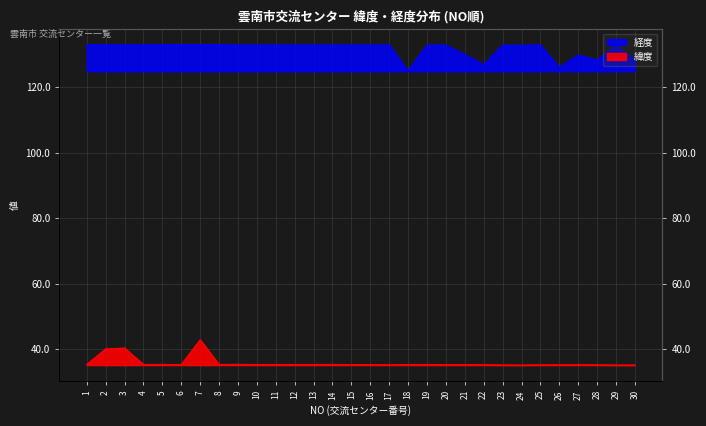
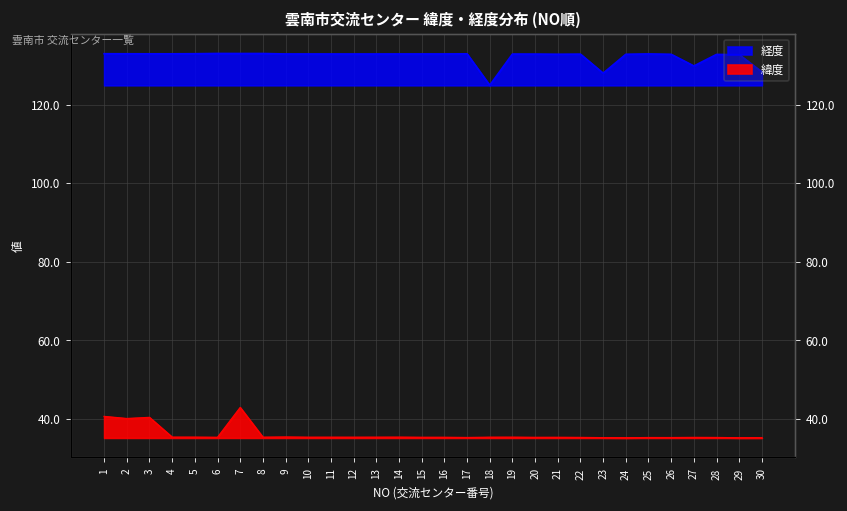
  {
    "経度": {
      "1": 133,
      "2": 133,
      "3": 133,
      "4": 133,
      "5": 133,
      "6": 133,
      "7": 133,
      "8": 133,
      "9": 133,
      "10": 133,
      "11": 133,
      "12": 133,
      "13": 133,
      "14": 133,
      "15": 133,
      "16": 133,
      "17": 133,
      "18": 125,
      "19": 133,
      "20": 133,
-     "21": 130,
-     "22": 127,
-     "23": 133,
+     "21": 133,
+     "22": 133,
+     "23": 128,
      "24": 133,
      "25": 133,
-     "26": 126,
+     "26": 133,
      "27": 130,
-     "28": 128
+     "28": 133
    },
    "緯度": {
-     "1": 35,
+     "1": 41,
      "2": 40,
      "3": 40,
      "4": 35,
      "5": 35,
      "6": 35,
      "7": 43,
      "8": 35,
      "9": 35,
      "10": 35,
      "11": 35,
      "12": 35,
      "13": 35,
      "14": 35,
      "15": 35,
      "16": 35,
      "17": 35,
      "18": 35,
      "19": 35,
      "20": 35,
      "21": 35,
      "22": 35,
      "23": 35,
      "24": 35,
      "25": 35,
      "26": 35,
      "27": 35,
      "28": 35,
      "29": 35,
      "30": 35
    }
  }
